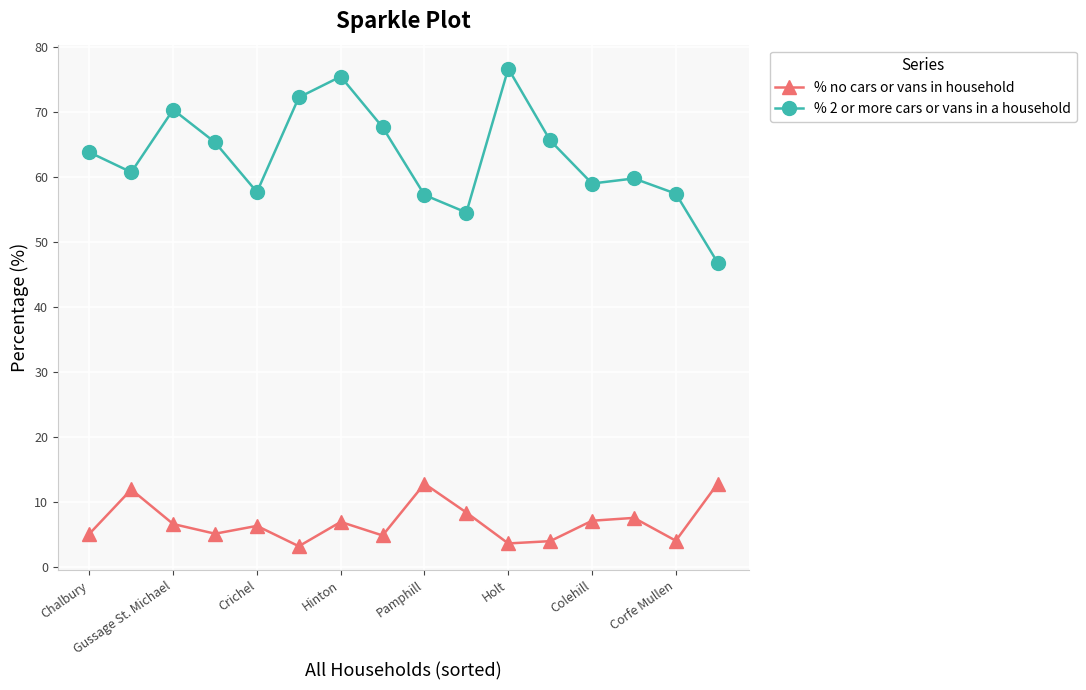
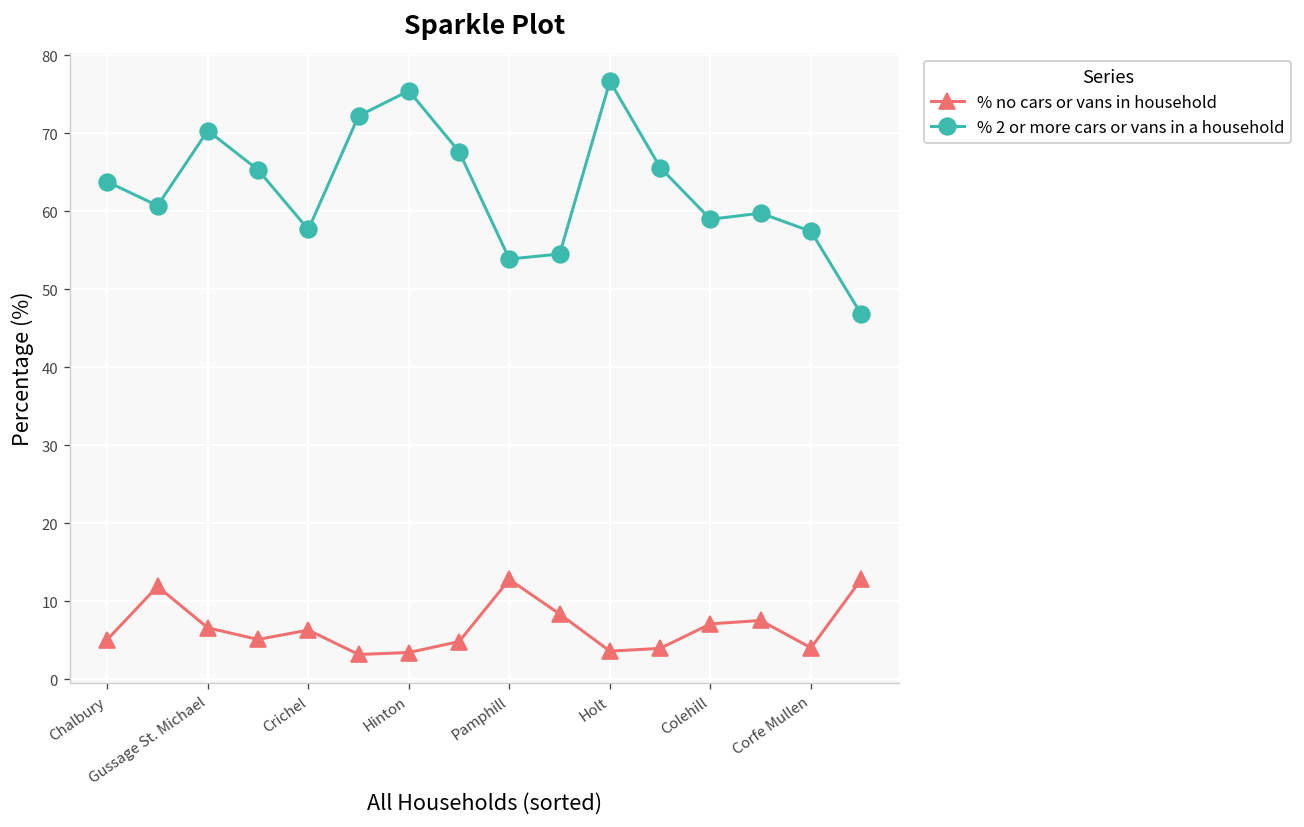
  {
    "% no cars or vans in household": {
      "Chalbury": 5,
-     "Hinton": 7,
+     "Hinton": 3,
      "Pamphill": 13,
      "Corfe Mullen": 4
    },
    "% 2 or more cars or vans in a household": {
      "Chalbury": 64,
      "Hinton": 75,
-     "Pamphill": 57,
+     "Pamphill": 54,
      "Corfe Mullen": 57
    }
  }
